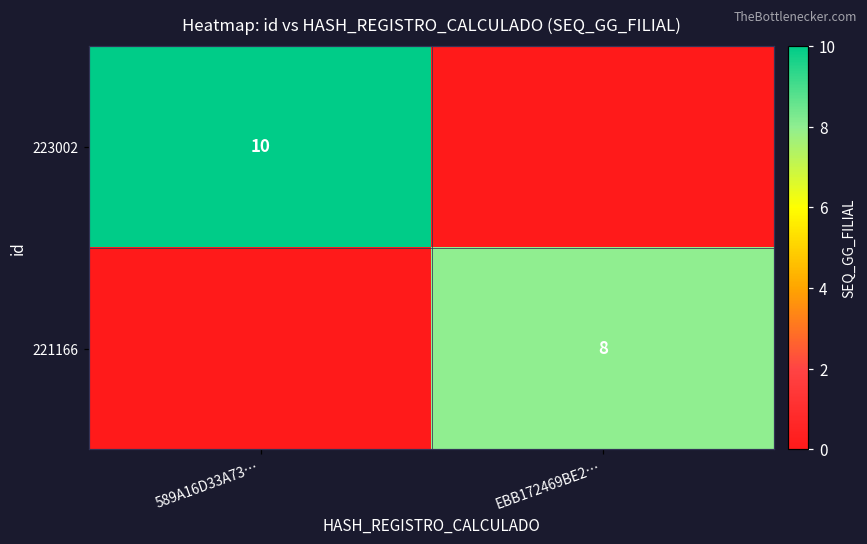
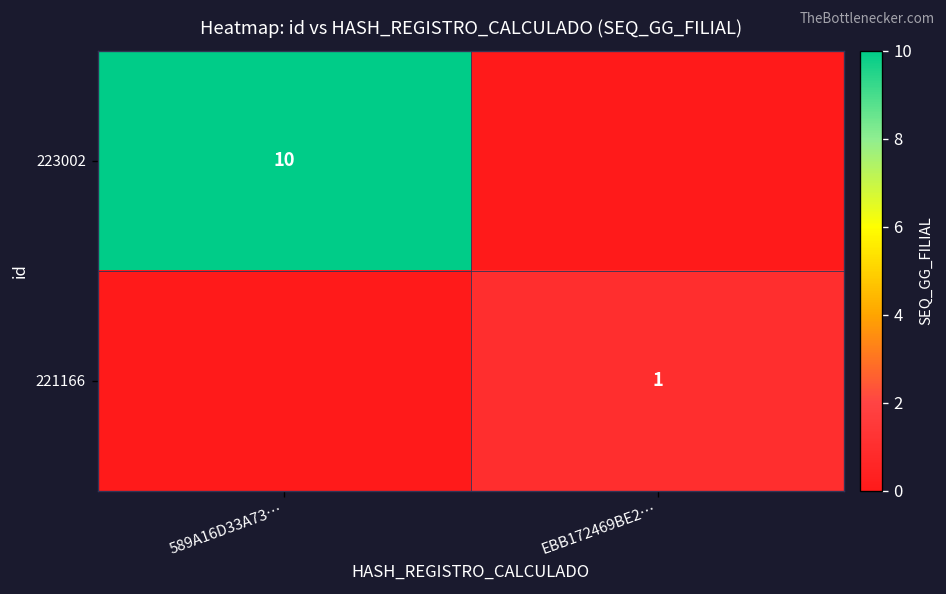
  {
    "223002": {
      "589A16D33A73…": 10
    },
    "221166": {
-     "EBB172469BE2…": 8
+     "EBB172469BE2…": 1
    }
  }
